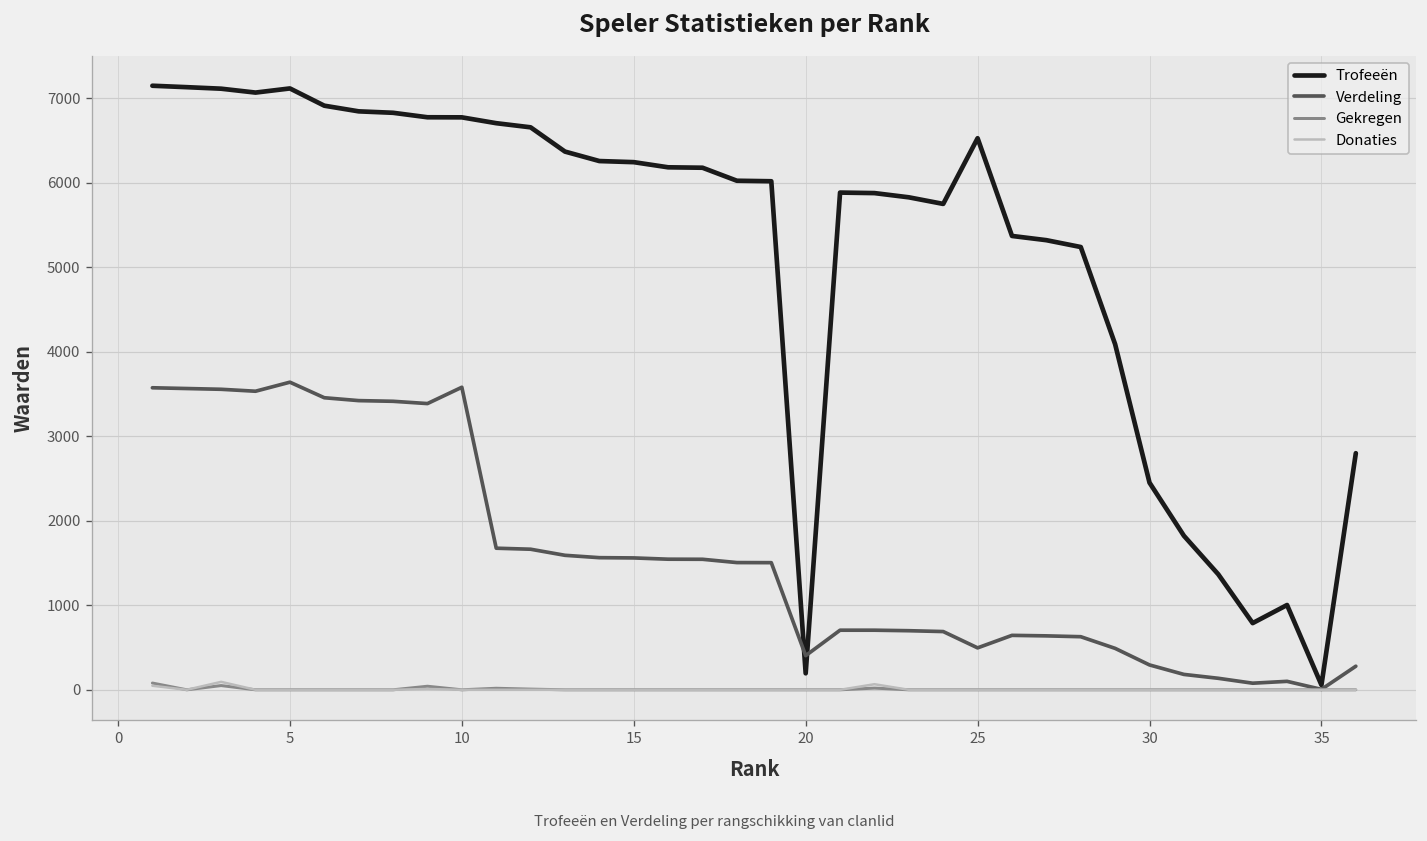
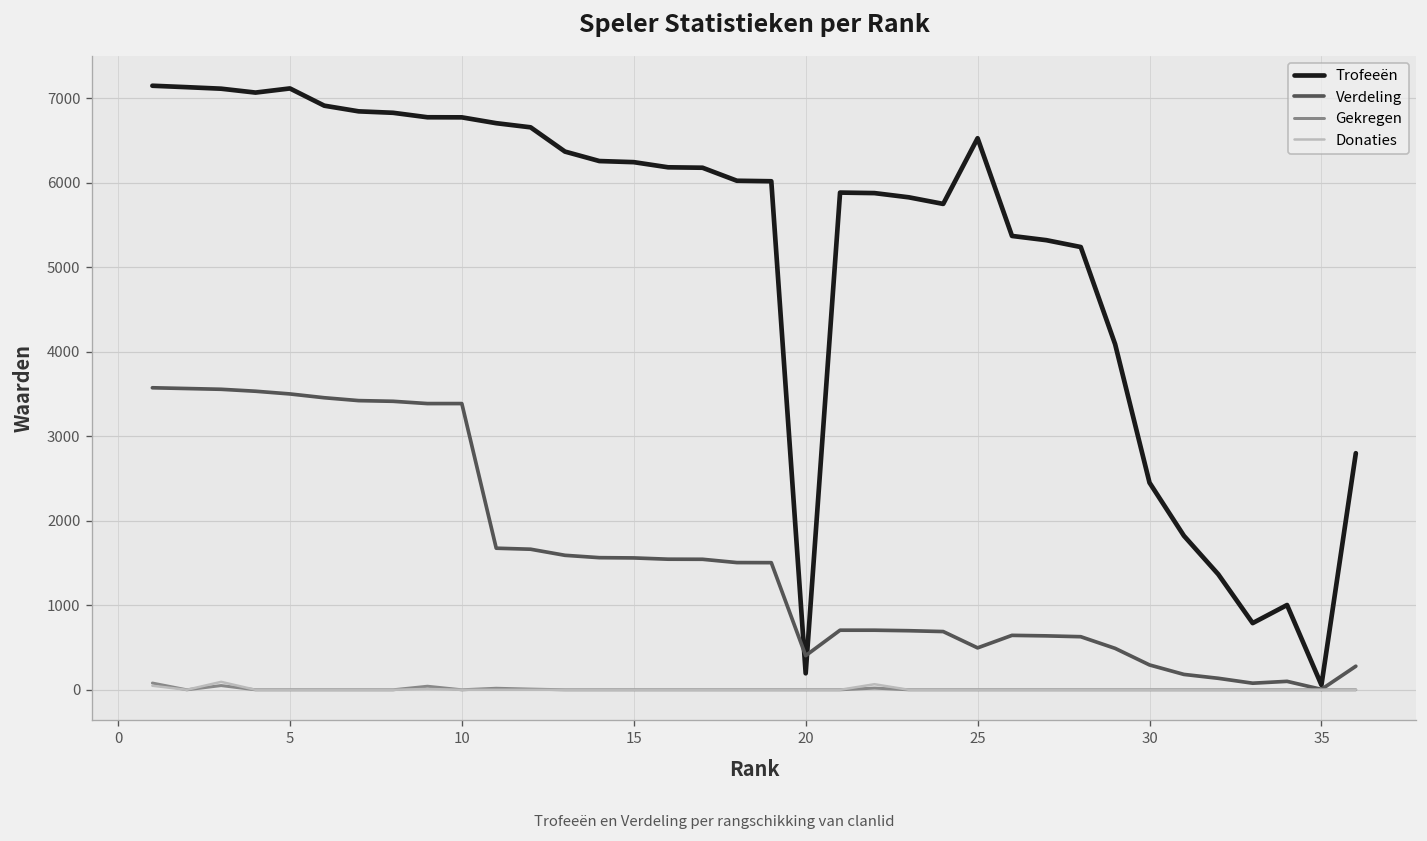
  {
    "Trofeeën": {
      "5": 7100,
      "10": 6800,
      "15": 6200,
      "20": 200,
      "25": 6500,
      "30": 2500,
      "35": 100
    },
    "Verdeling": {
-     "5": 3600,
-     "10": 3600,
+     "5": 3500,
+     "10": 3400,
      "15": 1600,
      "20": 400,
      "25": 500,
      "30": 300
    }
  }
